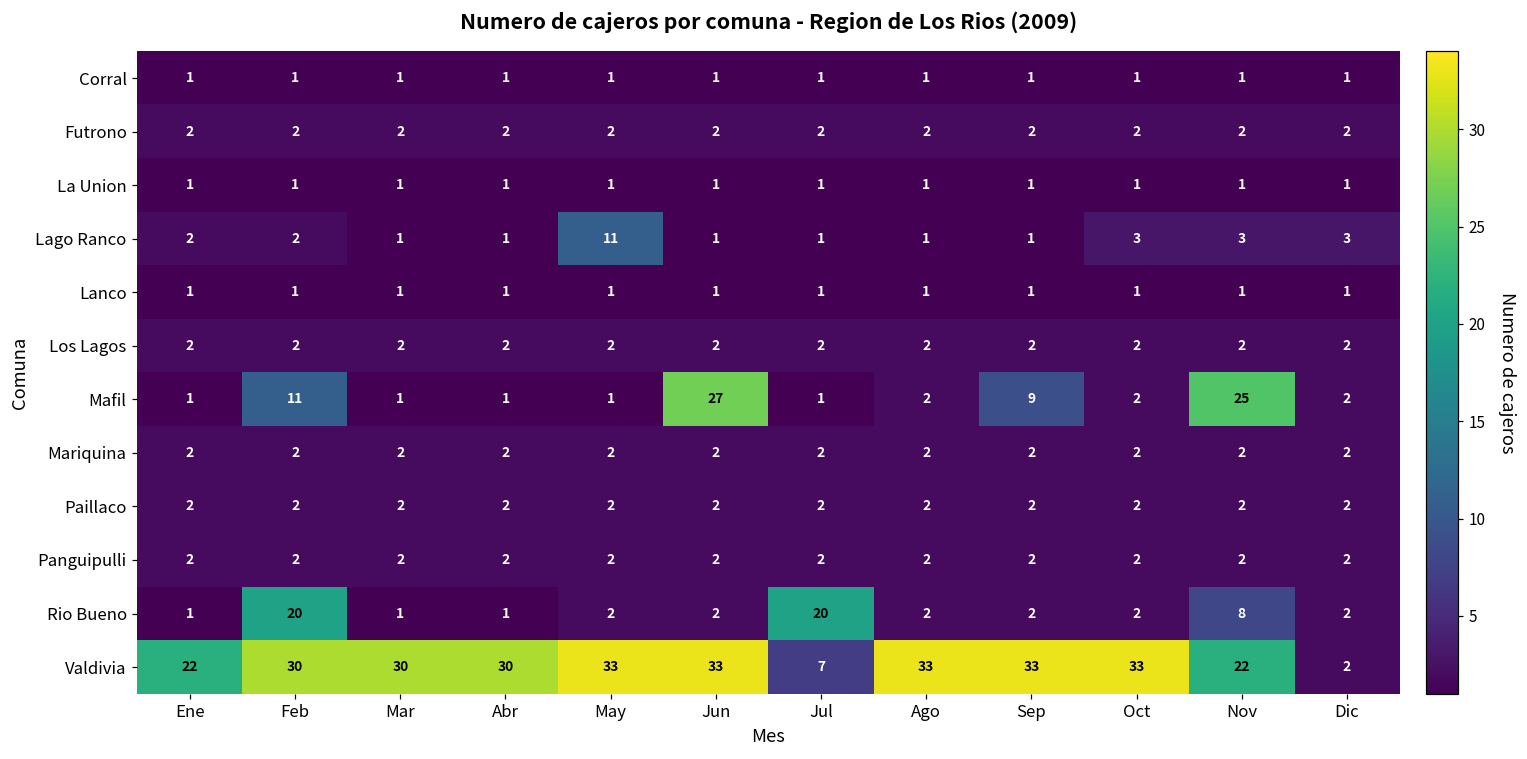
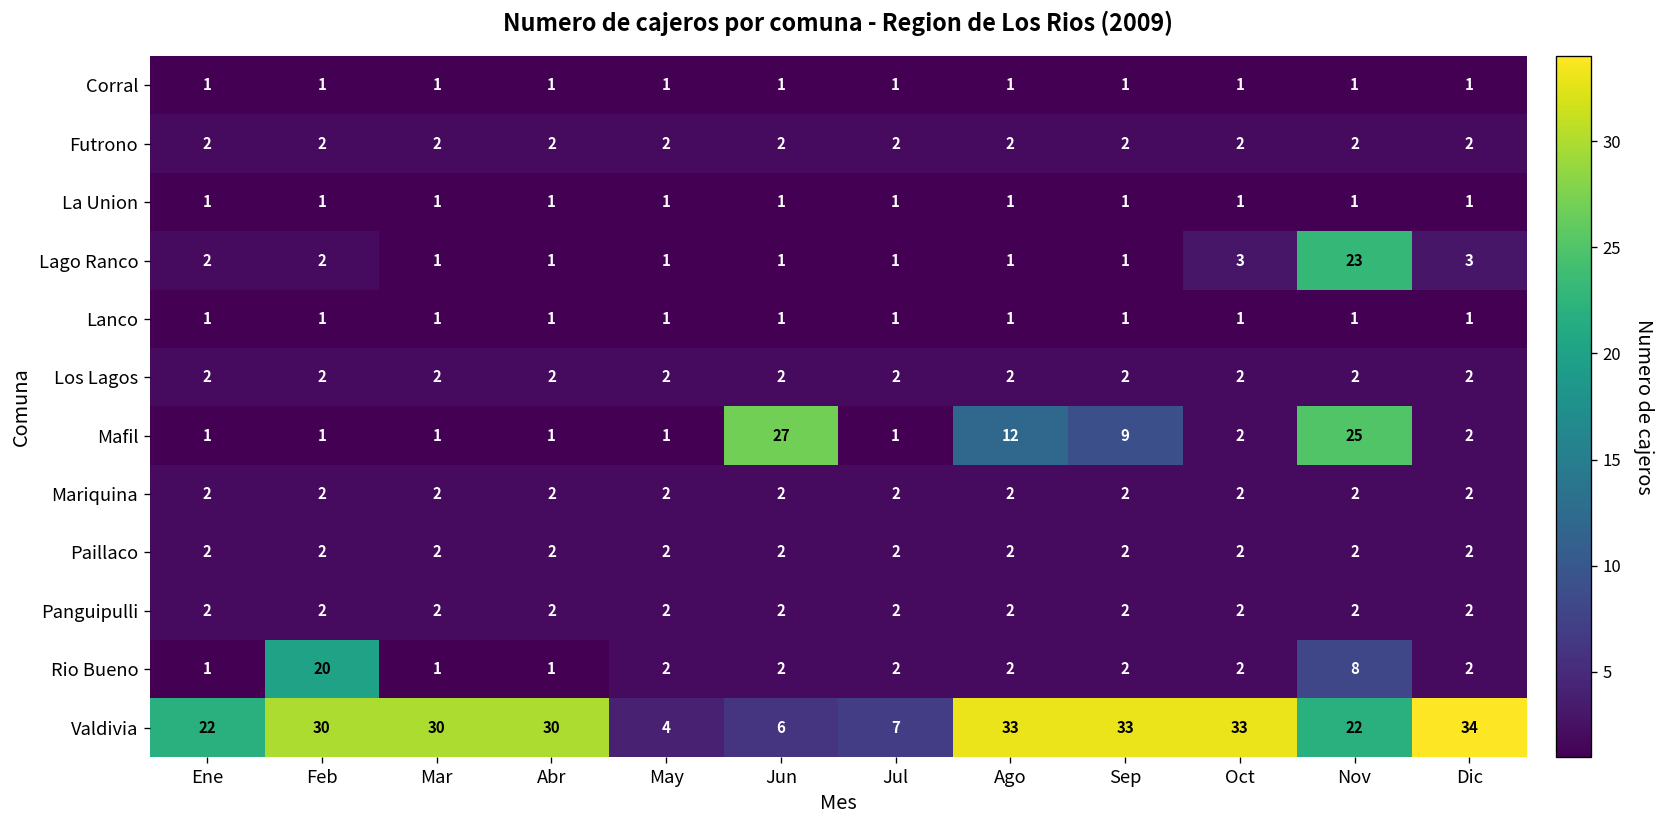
  {
    "Corral": {
      "Ene": 1,
      "Feb": 1,
      "Mar": 1,
      "Abr": 1,
      "May": 1,
      "Jun": 1,
      "Jul": 1,
      "Ago": 1,
      "Sep": 1,
      "Oct": 1,
      "Nov": 1,
      "Dic": 1
    },
    "Futrono": {
      "Ene": 2,
      "Feb": 2,
      "Mar": 2,
      "Abr": 2,
      "May": 2,
      "Jun": 2,
      "Jul": 2,
      "Ago": 2,
      "Sep": 2,
      "Oct": 2,
      "Nov": 2,
      "Dic": 2
    },
    "La Union": {
      "Ene": 1,
      "Feb": 1,
      "Mar": 1,
      "Abr": 1,
      "May": 1,
      "Jun": 1,
      "Jul": 1,
      "Ago": 1,
      "Sep": 1,
      "Oct": 1,
      "Nov": 1,
      "Dic": 1
    },
    "Lago Ranco": {
      "Ene": 2,
      "Feb": 2,
      "Mar": 1,
      "Abr": 1,
-     "May": 11,
+     "May": 1,
      "Jun": 1,
      "Jul": 1,
      "Ago": 1,
      "Sep": 1,
      "Oct": 3,
-     "Nov": 3,
+     "Nov": 23,
      "Dic": 3
    },
    "Lanco": {
      "Ene": 1,
      "Feb": 1,
      "Mar": 1,
      "Abr": 1,
      "May": 1,
      "Jun": 1,
      "Jul": 1,
      "Ago": 1,
      "Sep": 1,
      "Oct": 1,
      "Nov": 1,
      "Dic": 1
    },
    "Los Lagos": {
      "Ene": 2,
      "Feb": 2,
      "Mar": 2,
      "Abr": 2,
      "May": 2,
      "Jun": 2,
      "Jul": 2,
      "Ago": 2,
      "Sep": 2,
      "Oct": 2,
      "Nov": 2,
      "Dic": 2
    },
    "Mafil": {
      "Ene": 1,
-     "Feb": 11,
+     "Feb": 1,
      "Mar": 1,
      "Abr": 1,
      "May": 1,
      "Jun": 27,
      "Jul": 1,
-     "Ago": 2,
+     "Ago": 12,
      "Sep": 9,
      "Oct": 2,
      "Nov": 25,
      "Dic": 2
    },
    "Mariquina": {
      "Ene": 2,
      "Feb": 2,
      "Mar": 2,
      "Abr": 2,
      "May": 2,
      "Jun": 2,
      "Jul": 2,
      "Ago": 2,
      "Sep": 2,
      "Oct": 2,
      "Nov": 2,
      "Dic": 2
    },
    "Paillaco": {
      "Ene": 2,
      "Feb": 2,
      "Mar": 2,
      "Abr": 2,
      "May": 2,
      "Jun": 2,
      "Jul": 2,
      "Ago": 2,
      "Sep": 2,
      "Oct": 2,
      "Nov": 2,
      "Dic": 2
    },
    "Panguipulli": {
      "Ene": 2,
      "Feb": 2,
      "Mar": 2,
      "Abr": 2,
      "May": 2,
      "Jun": 2,
      "Jul": 2,
      "Ago": 2,
      "Sep": 2,
      "Oct": 2,
      "Nov": 2,
      "Dic": 2
    },
    "Rio Bueno": {
      "Ene": 1,
      "Feb": 20,
      "Mar": 1,
      "Abr": 1,
      "May": 2,
      "Jun": 2,
-     "Jul": 20,
+     "Jul": 2,
      "Ago": 2,
      "Sep": 2,
      "Oct": 2,
      "Nov": 8,
      "Dic": 2
    },
    "Valdivia": {
      "Ene": 22,
      "Feb": 30,
      "Mar": 30,
      "Abr": 30,
-     "May": 33,
-     "Jun": 33,
+     "May": 4,
+     "Jun": 6,
      "Jul": 7,
      "Ago": 33,
      "Sep": 33,
      "Oct": 33,
      "Nov": 22,
-     "Dic": 2
+     "Dic": 34
    }
  }
